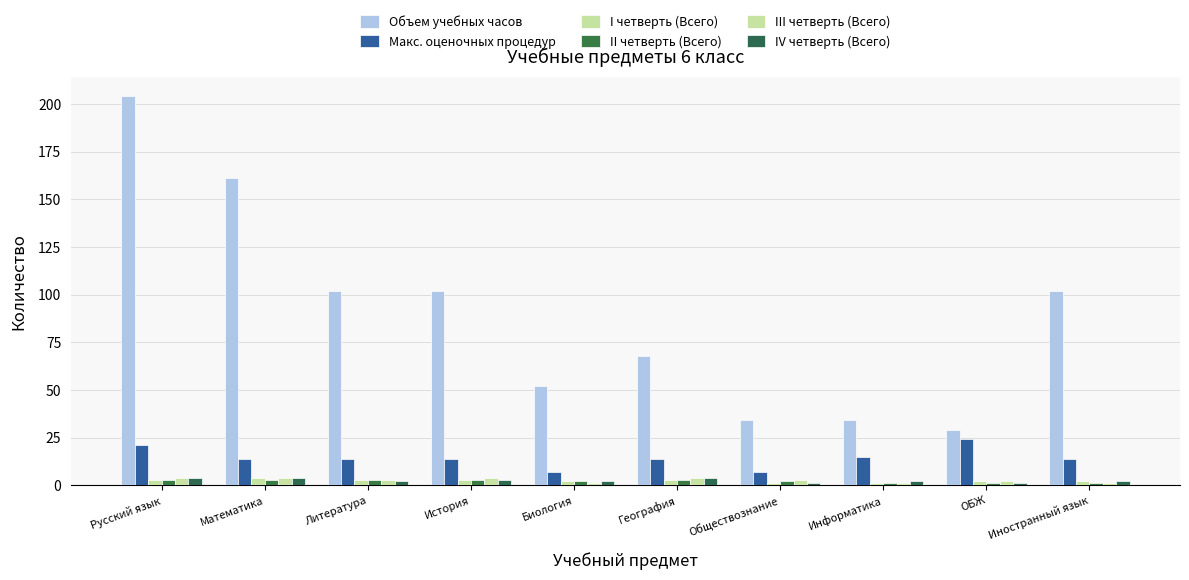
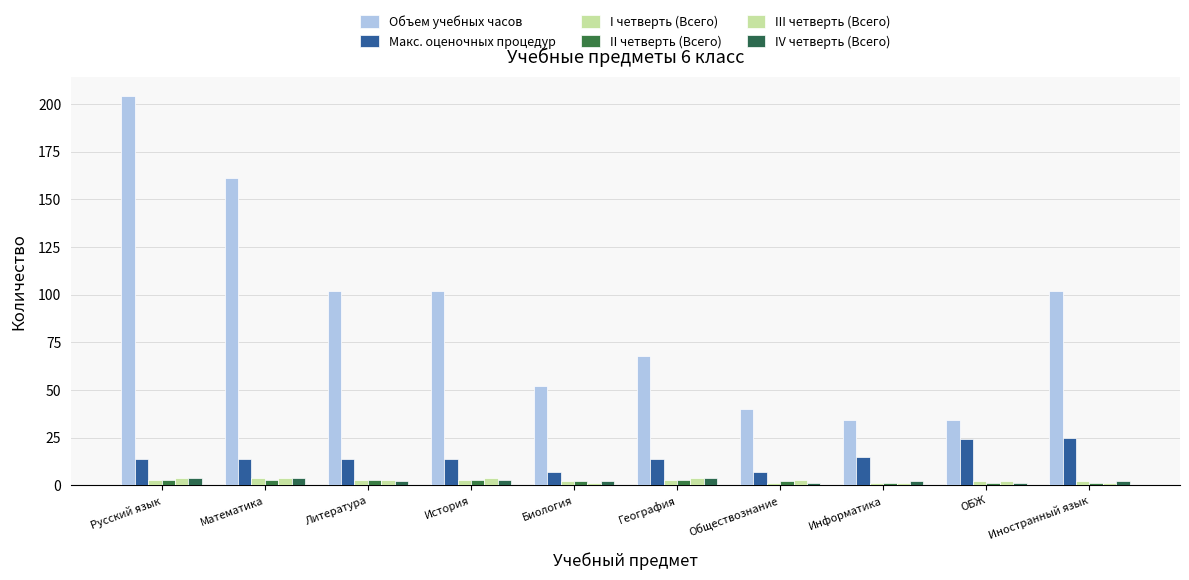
  {
    "Объем учебных часов": {
      "Русский язык": 204,
      "Математика": 161,
      "Литература": 102,
      "История": 102,
      "Биология": 52,
      "География": 68,
-     "Обществознание": 34,
+     "Обществознание": 40,
      "Информатика": 34,
-     "ОБЖ": 29,
+     "ОБЖ": 34,
      "Иностранный язык": 102
    },
    "Макс. оценочных процедур": {
-     "Русский язык": 21,
+     "Русский язык": 14,
      "Математика": 14,
      "Литература": 14,
      "История": 14,
      "Биология": 7,
      "География": 14,
      "Обществознание": 7,
      "Информатика": 15,
      "ОБЖ": 24,
-     "Иностранный язык": 14
+     "Иностранный язык": 25
    }
  }
